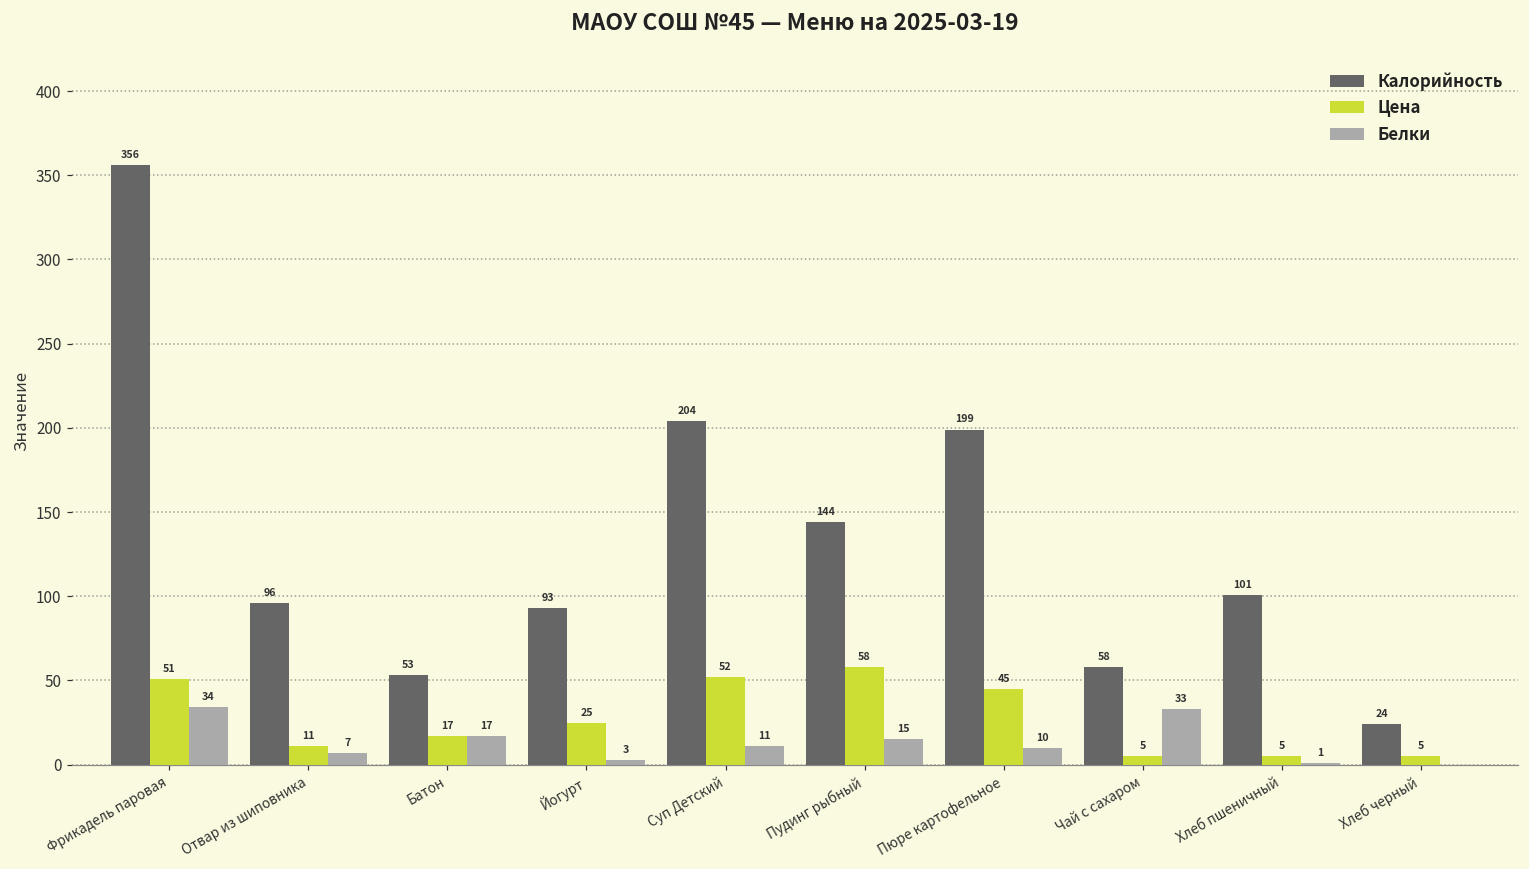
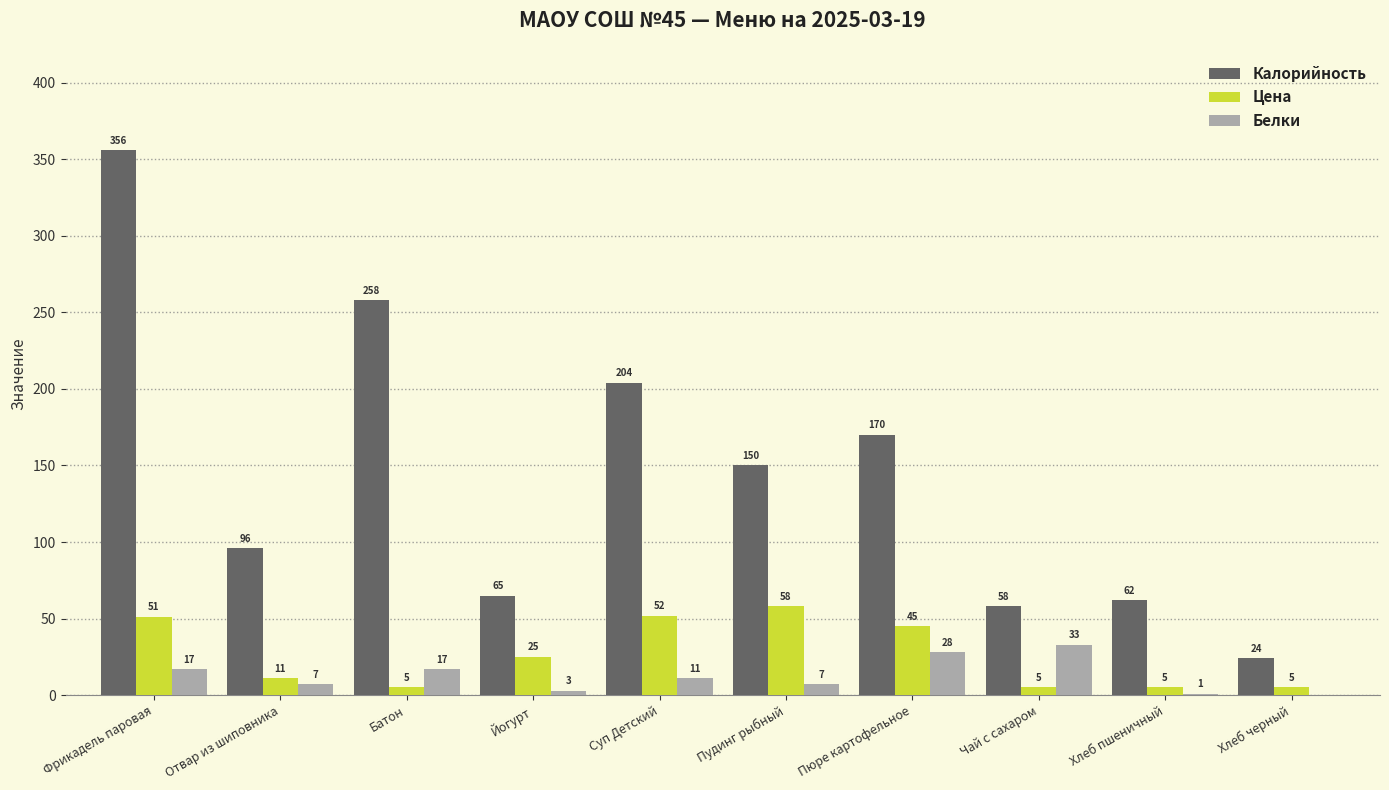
  {
    "Калорийность": {
      "Фрикадель паровая": 356,
      "Отвар из шиповника": 96,
-     "Батон": 53,
-     "Йогурт": 93,
+     "Батон": 258,
+     "Йогурт": 65,
      "Суп Детский": 204,
-     "Пудинг рыбный": 144,
-     "Пюре картофельное": 199,
+     "Пудинг рыбный": 150,
+     "Пюре картофельное": 170,
      "Чай с сахаром": 58,
-     "Хлеб пшеничный": 101,
+     "Хлеб пшеничный": 62,
      "Хлеб черный": 24
    },
    "Цена": {
      "Фрикадель паровая": 51,
      "Отвар из шиповника": 11,
-     "Батон": 17,
+     "Батон": 5,
      "Йогурт": 25,
      "Суп Детский": 52,
      "Пудинг рыбный": 58,
      "Пюре картофельное": 45,
      "Чай с сахаром": 5,
      "Хлеб пшеничный": 5,
      "Хлеб черный": 5
    },
    "Белки": {
-     "Фрикадель паровая": 34,
+     "Фрикадель паровая": 17,
      "Отвар из шиповника": 7,
      "Батон": 17,
      "Йогурт": 3,
      "Суп Детский": 11,
-     "Пудинг рыбный": 15,
-     "Пюре картофельное": 10,
+     "Пудинг рыбный": 7,
+     "Пюре картофельное": 28,
      "Чай с сахаром": 33,
      "Хлеб пшеничный": 1
    }
  }
